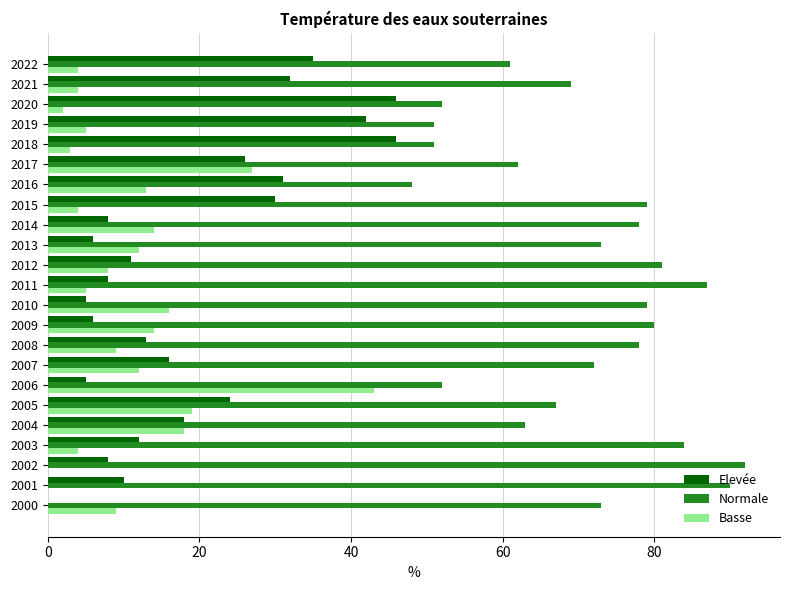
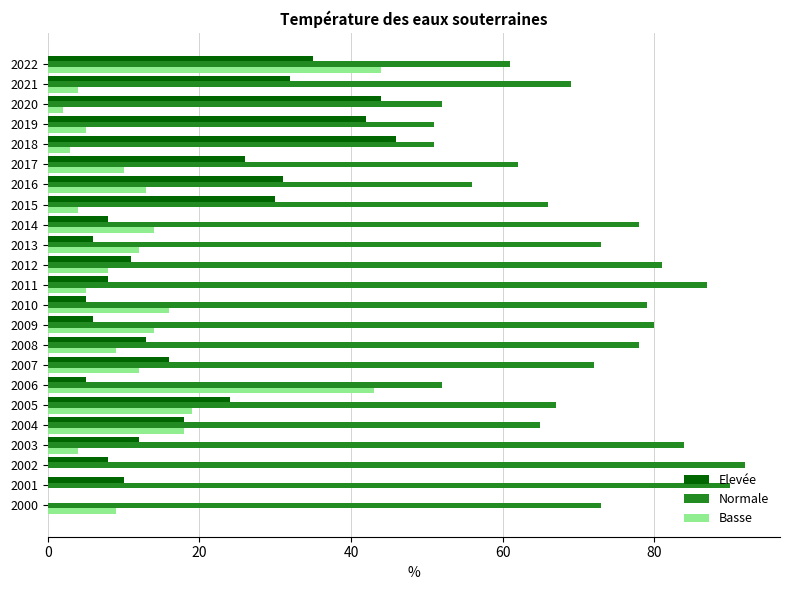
  {
    "Elevée": {
      "2022": 35,
      "2021": 32,
-     "2020": 46,
+     "2020": 44,
      "2019": 42,
      "2018": 46,
      "2017": 26,
      "2016": 31,
      "2015": 30,
      "2014": 8,
      "2013": 6,
      "2012": 11,
      "2011": 8,
      "2010": 5,
      "2009": 6,
      "2008": 13,
      "2007": 16,
      "2006": 5,
      "2005": 24,
      "2004": 18,
      "2003": 12,
      "2002": 8,
      "2001": 10,
      "2000": 0
    },
    "Normale": {
      "2022": 61,
      "2021": 69,
      "2020": 52,
      "2019": 51,
      "2018": 51,
      "2017": 62,
-     "2016": 48,
-     "2015": 79,
+     "2016": 56,
+     "2015": 66,
      "2014": 78,
      "2013": 73,
      "2012": 81,
      "2011": 87,
      "2010": 79,
      "2009": 80,
      "2008": 78,
      "2007": 72,
      "2006": 52,
      "2005": 67,
-     "2004": 63,
+     "2004": 65,
      "2003": 84,
      "2002": 92,
      "2001": 90,
      "2000": 73
    },
    "Basse": {
-     "2022": 4,
+     "2022": 44,
      "2021": 4,
      "2020": 2,
      "2019": 5,
      "2018": 3,
-     "2017": 27,
+     "2017": 10,
      "2016": 13,
      "2015": 4,
      "2014": 14,
      "2013": 12,
      "2012": 8,
      "2011": 5,
      "2010": 16,
      "2009": 14,
      "2008": 9,
      "2007": 12,
      "2006": 43,
      "2005": 19,
      "2004": 18,
      "2003": 4,
      "2002": 0,
      "2001": 0,
      "2000": 9
    }
  }
